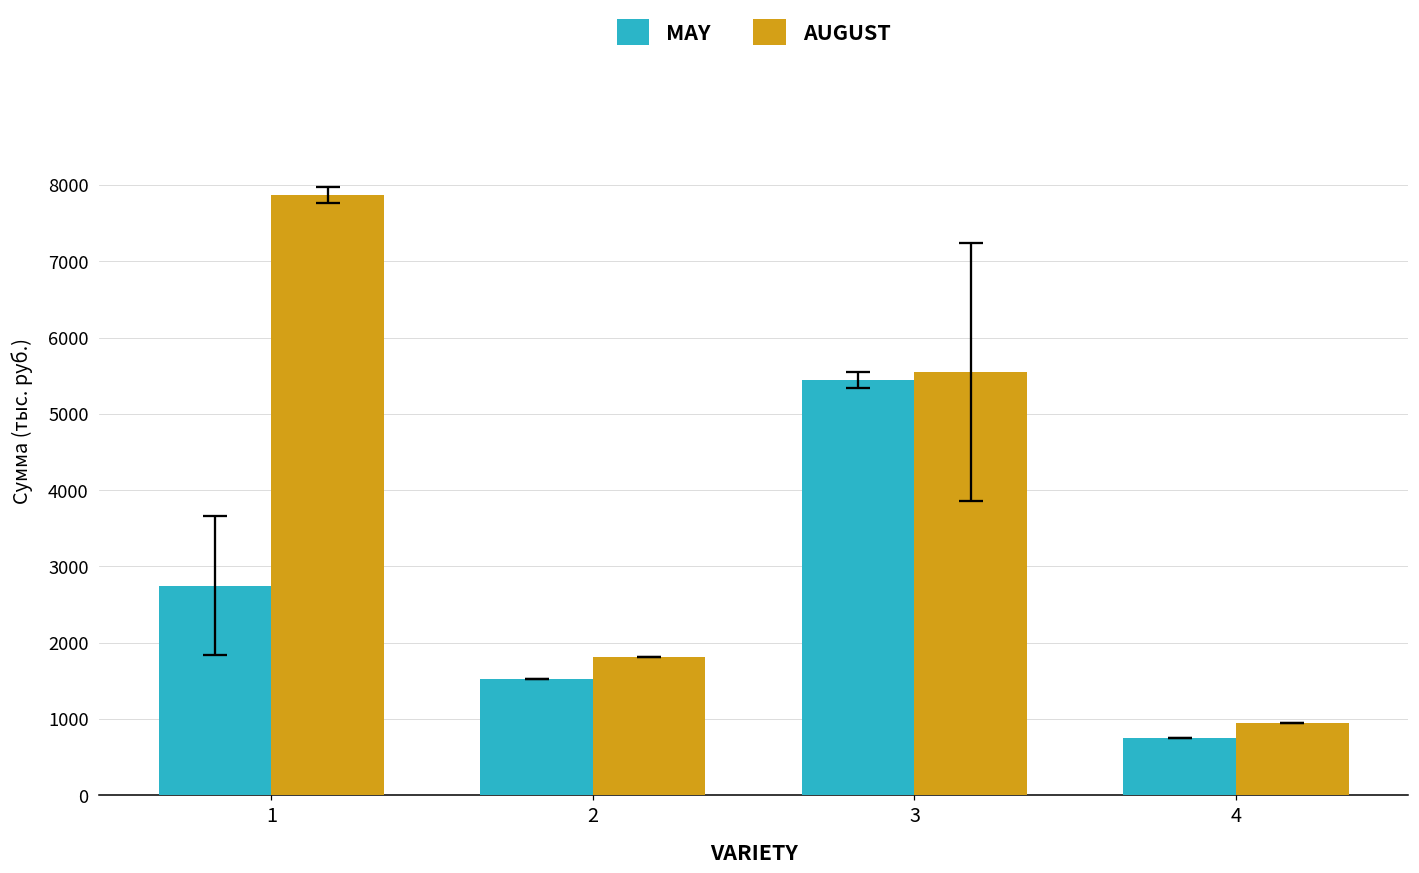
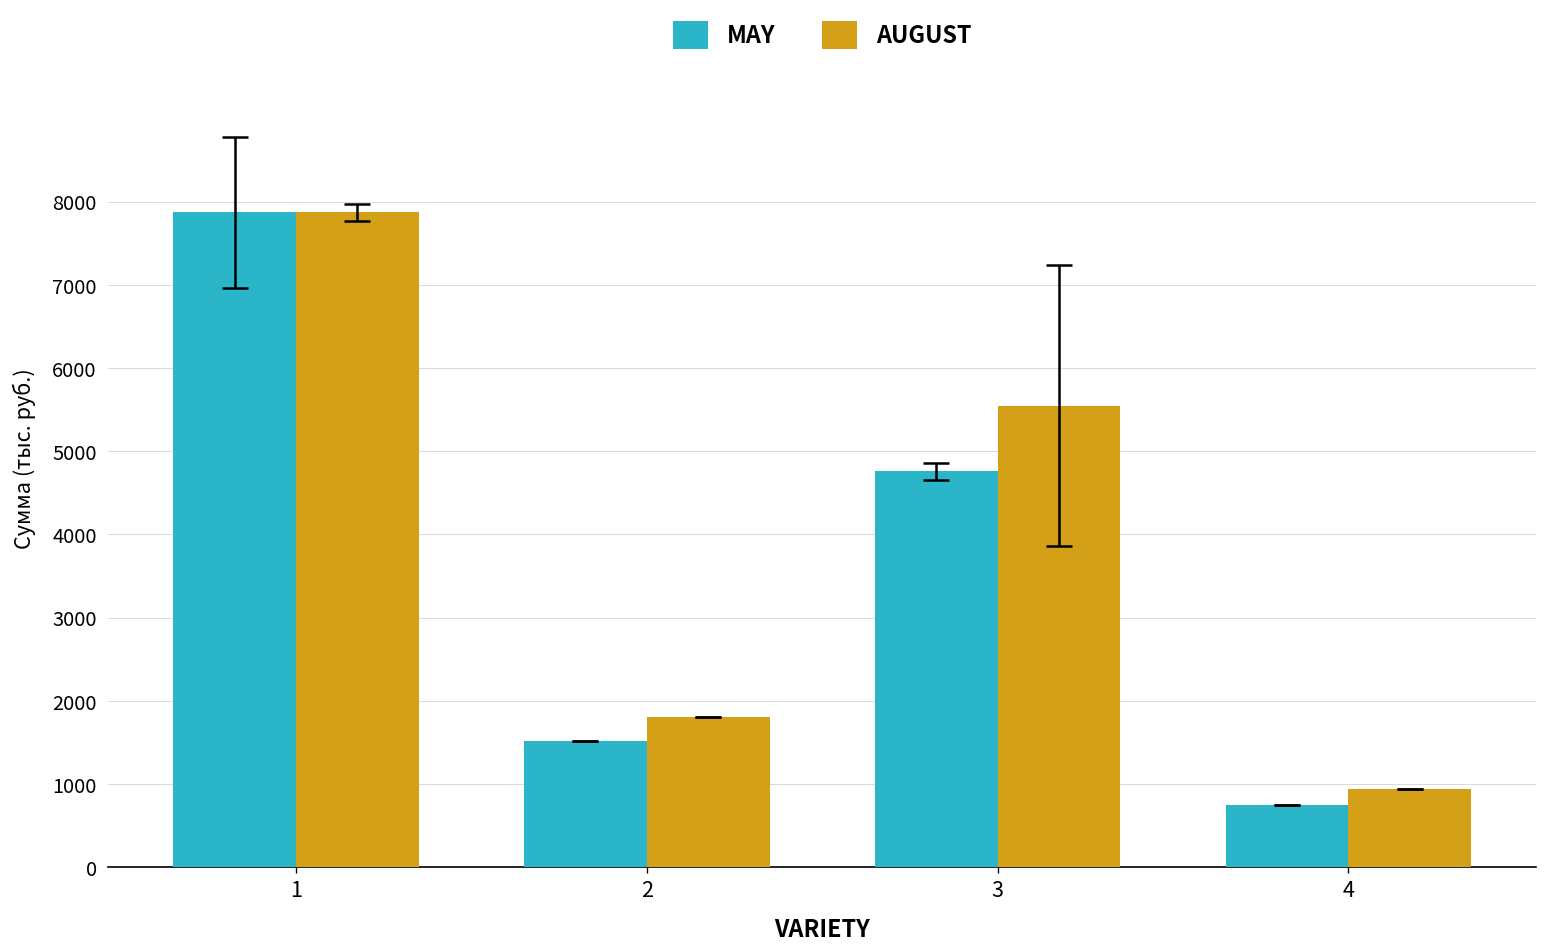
  {
    "MAY": {
-     "1": 2800,
+     "1": 7900,
      "2": 1500,
-     "3": 5400,
+     "3": 4800,
      "4": 800
    },
    "AUGUST": {
      "1": 7900,
      "2": 1800,
      "3": 5500,
      "4": 900
    }
  }
